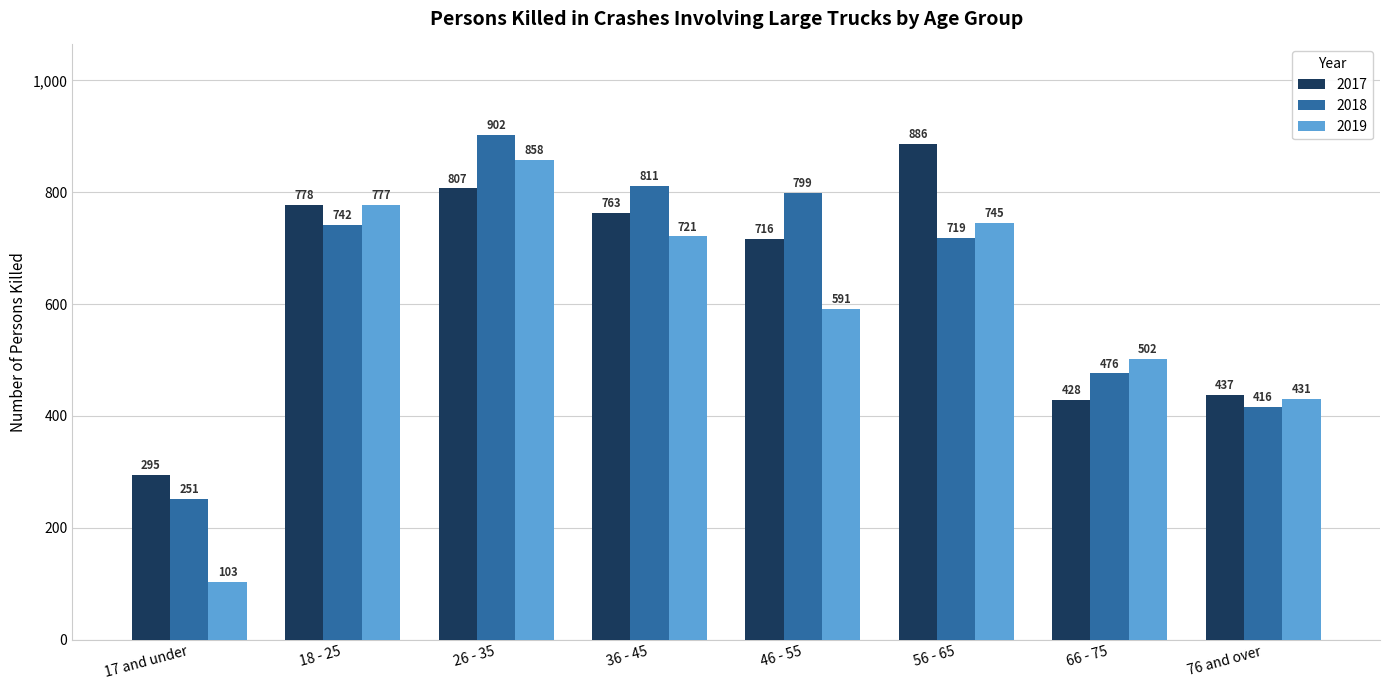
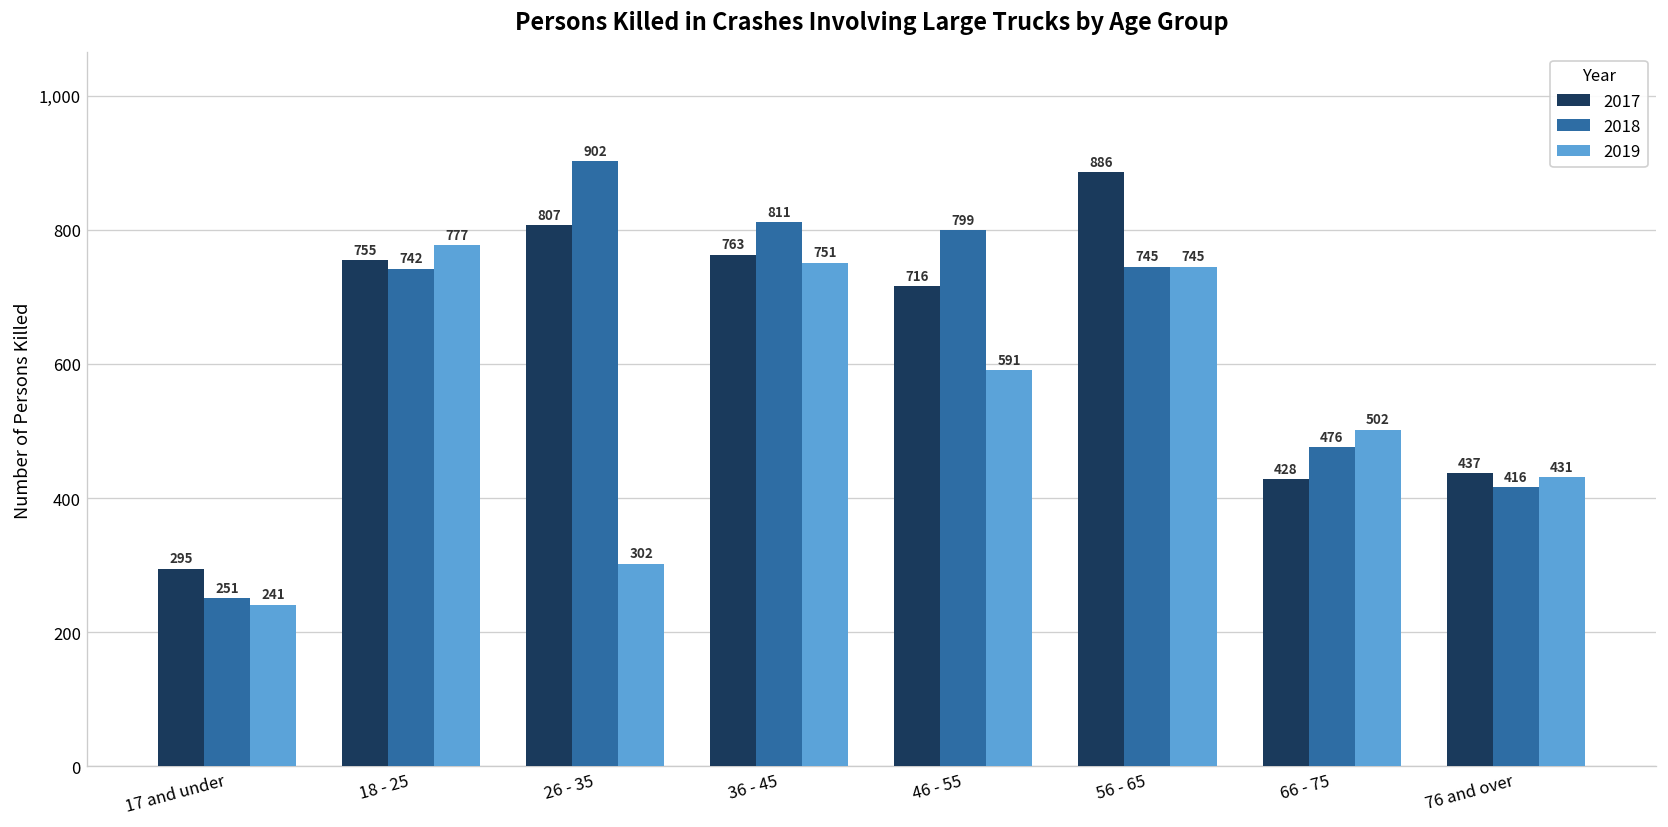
  {
    "2017": {
      "17 and under": 295,
-     "18 - 25": 778,
+     "18 - 25": 755,
      "26 - 35": 807,
      "36 - 45": 763,
      "46 - 55": 716,
      "56 - 65": 886,
      "66 - 75": 428,
      "76 and over": 437
    },
    "2018": {
      "17 and under": 251,
      "18 - 25": 742,
      "26 - 35": 902,
      "36 - 45": 811,
      "46 - 55": 799,
-     "56 - 65": 719,
+     "56 - 65": 745,
      "66 - 75": 476,
      "76 and over": 416
    },
    "2019": {
-     "17 and under": 103,
+     "17 and under": 241,
      "18 - 25": 777,
-     "26 - 35": 858,
-     "36 - 45": 721,
+     "26 - 35": 302,
+     "36 - 45": 751,
      "46 - 55": 591,
      "56 - 65": 745,
      "66 - 75": 502,
      "76 and over": 431
    }
  }
